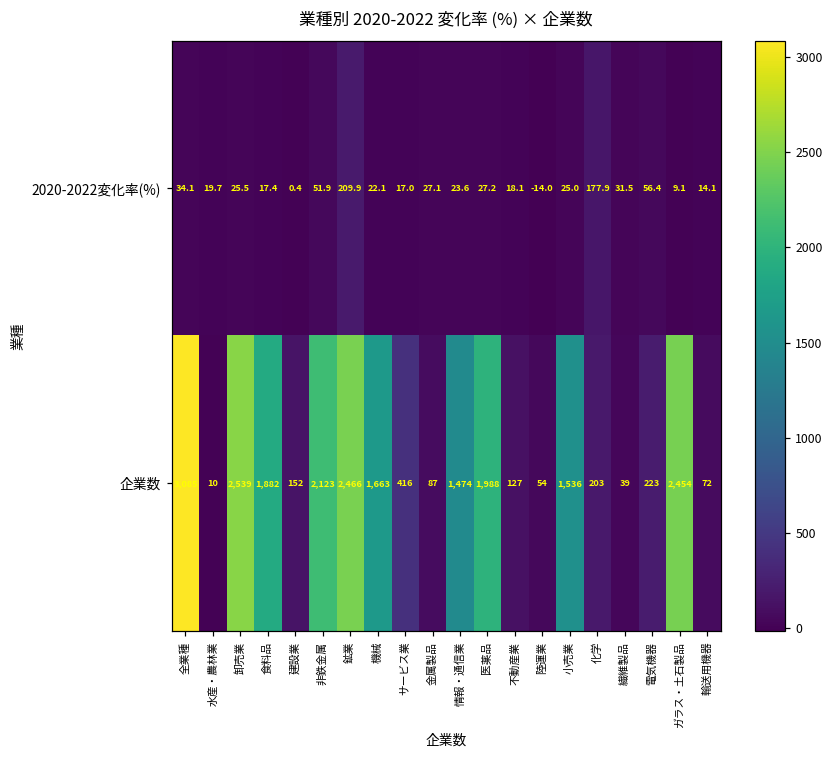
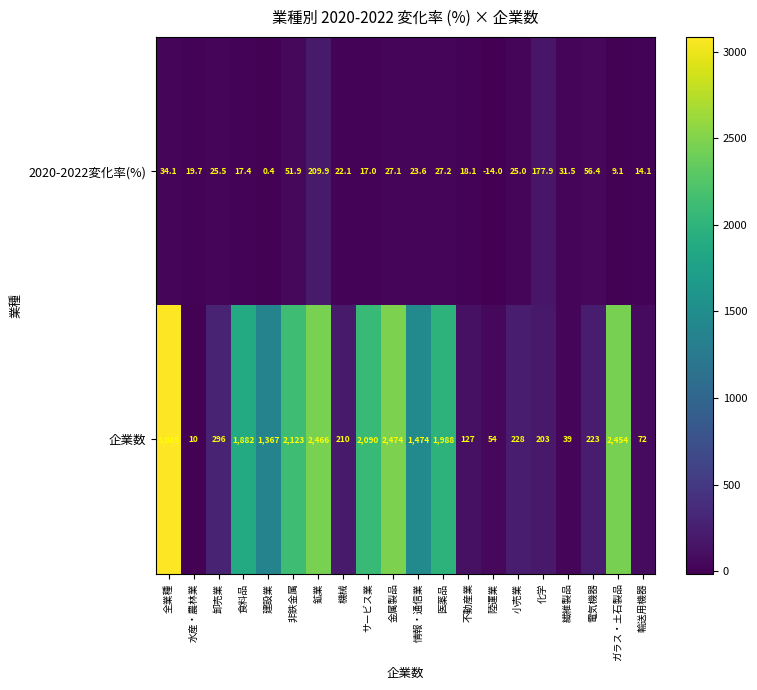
  {
    "2020-2022変化率(%)": {
      "全業種": "34.1",
      "水産・農林業": "19.7",
      "卸売業": "25.5",
      "食料品": "17.4",
      "建設業": "0.4",
      "非鉄金属": "51.9",
      "鉱業": "209.9",
      "機械": "22.1",
      "サービス業": "17.0",
      "金属製品": "27.1",
      "情報・通信業": "23.6",
      "医薬品": "27.2",
      "不動産業": "18.1",
      "陸運業": "-14.0",
      "小売業": "25.0",
      "化学": "177.9",
      "繊維製品": "31.5",
      "電気機器": "56.4",
      "ガラス・土石製品": "9.1",
      "輸送用機器": "14.1"
    },
    "企業数": {
      "水産・農林業": "10",
-     "卸売業": "2,539",
+     "卸売業": "296",
      "食料品": "1,882",
-     "建設業": "152",
+     "建設業": "1,367",
      "非鉄金属": "2,123",
      "鉱業": "2,466",
-     "機械": "1,663",
-     "サービス業": "416",
-     "金属製品": "87",
+     "機械": "210",
+     "サービス業": "2,090",
+     "金属製品": "2,474",
      "情報・通信業": "1,474",
      "医薬品": "1,988",
      "不動産業": "127",
      "陸運業": "54",
-     "小売業": "1,536",
+     "小売業": "228",
      "化学": "203",
      "繊維製品": "39",
      "電気機器": "223",
      "ガラス・土石製品": "2,454",
      "輸送用機器": "72"
    }
  }
